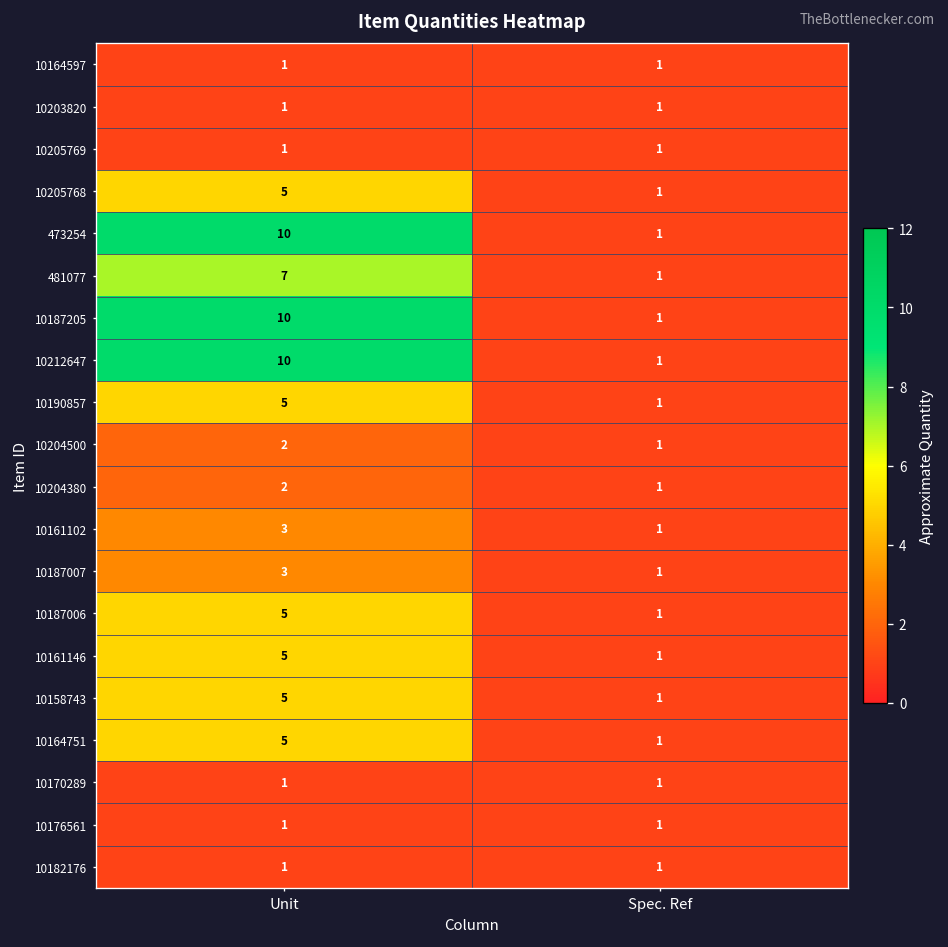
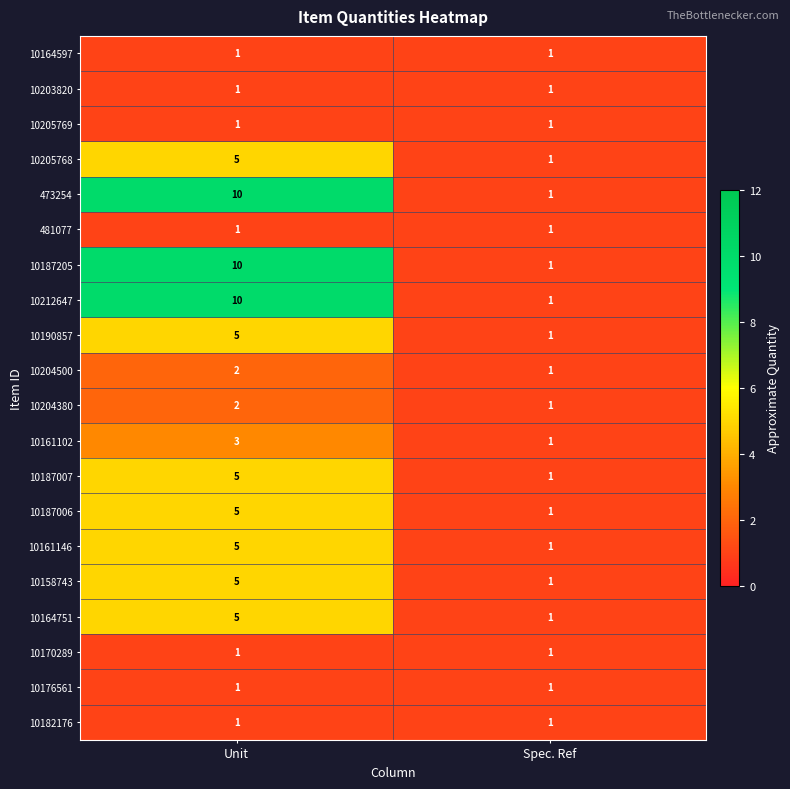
  {
    "10164597": {
      "Unit": 1,
      "Spec. Ref": 1
    },
    "10203820": {
      "Unit": 1,
      "Spec. Ref": 1
    },
    "10205769": {
      "Unit": 1,
      "Spec. Ref": 1
    },
    "10205768": {
      "Unit": 5,
      "Spec. Ref": 1
    },
    "473254": {
      "Unit": 10,
      "Spec. Ref": 1
    },
    "481077": {
-     "Unit": 7,
+     "Unit": 1,
      "Spec. Ref": 1
    },
    "10187205": {
      "Unit": 10,
      "Spec. Ref": 1
    },
    "10212647": {
      "Unit": 10,
      "Spec. Ref": 1
    },
    "10190857": {
      "Unit": 5,
      "Spec. Ref": 1
    },
    "10204500": {
      "Unit": 2,
      "Spec. Ref": 1
    },
    "10204380": {
      "Unit": 2,
      "Spec. Ref": 1
    },
    "10161102": {
      "Unit": 3,
      "Spec. Ref": 1
    },
    "10187007": {
-     "Unit": 3,
+     "Unit": 5,
      "Spec. Ref": 1
    },
    "10187006": {
      "Unit": 5,
      "Spec. Ref": 1
    },
    "10161146": {
      "Unit": 5,
      "Spec. Ref": 1
    },
    "10158743": {
      "Unit": 5,
      "Spec. Ref": 1
    },
    "10164751": {
      "Unit": 5,
      "Spec. Ref": 1
    },
    "10170289": {
      "Unit": 1,
      "Spec. Ref": 1
    },
    "10176561": {
      "Unit": 1,
      "Spec. Ref": 1
    },
    "10182176": {
      "Unit": 1,
      "Spec. Ref": 1
    }
  }
